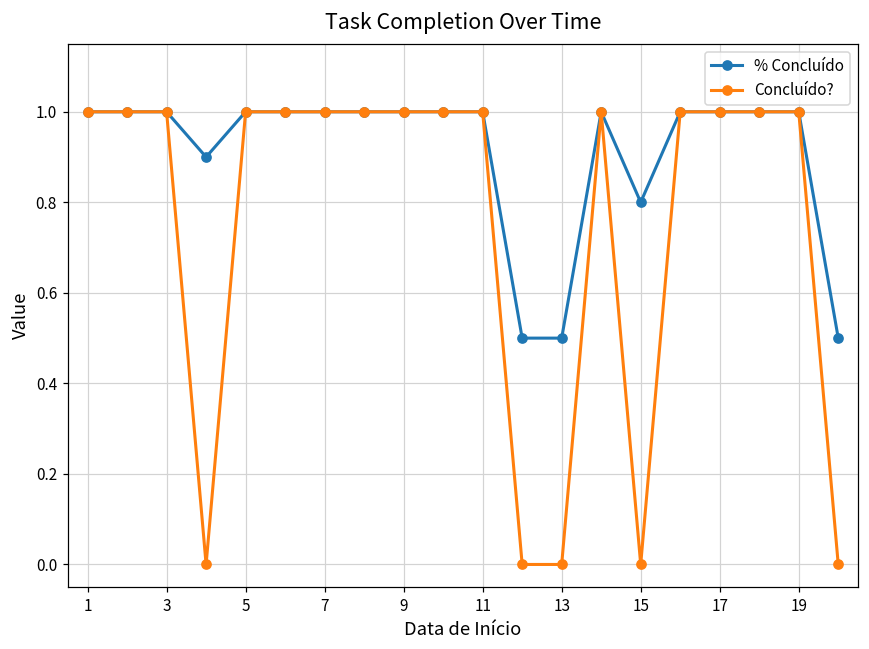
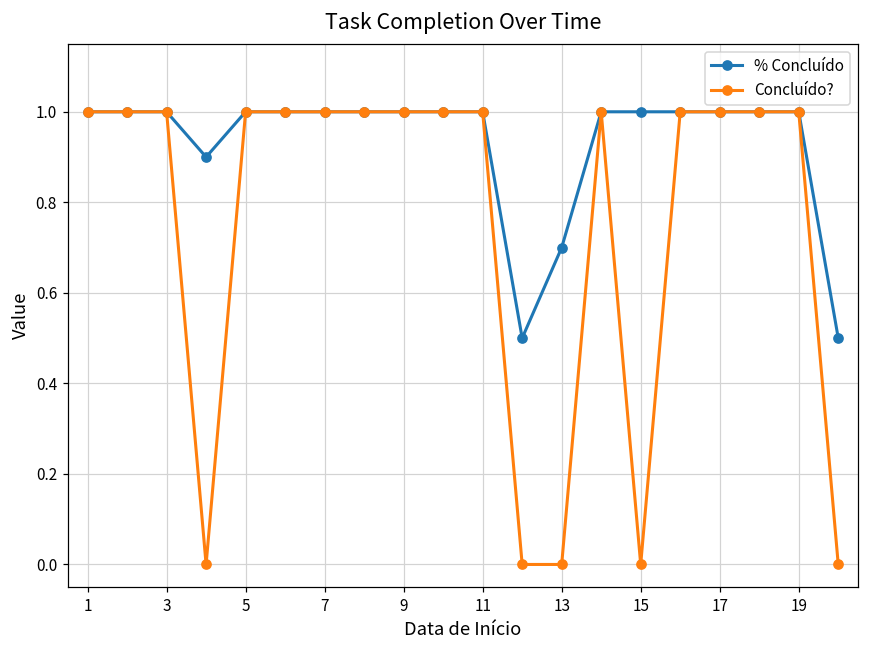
  {
    "% Concluído": {
-     "13": 0.5,
-     "15": 0.8
+     "13": 0.7,
+     "15": 1.0
    },
    "Concluído?": {
      "13": 0.0,
      "15": 0.0
    }
  }
